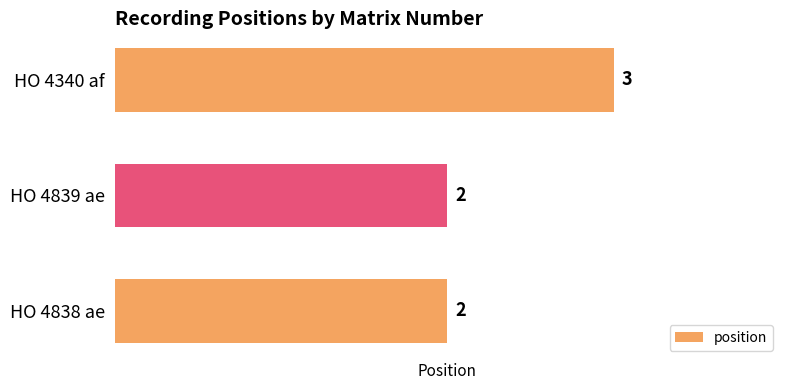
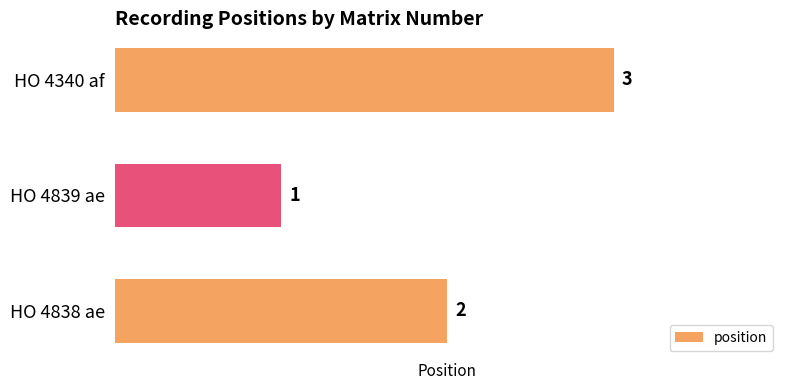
  {
    "HO 4340 af": 3,
-   "HO 4839 ae": 2,
+   "HO 4839 ae": 1,
    "HO 4838 ae": 2
  }
